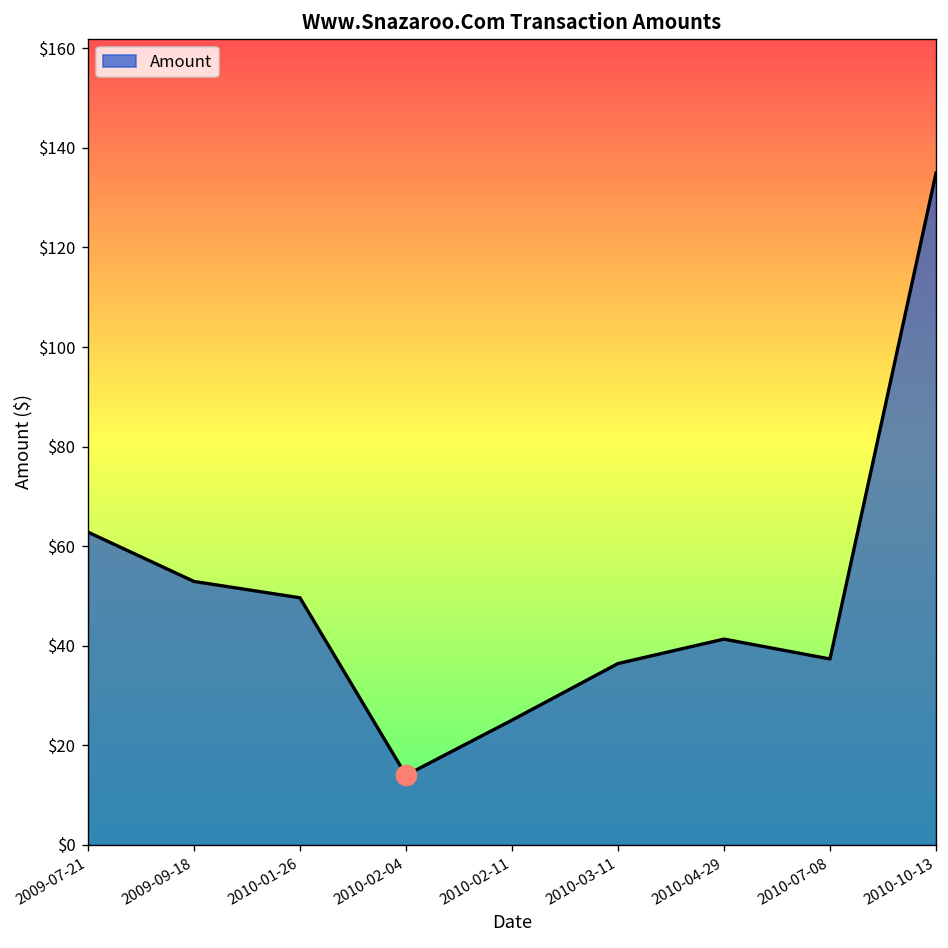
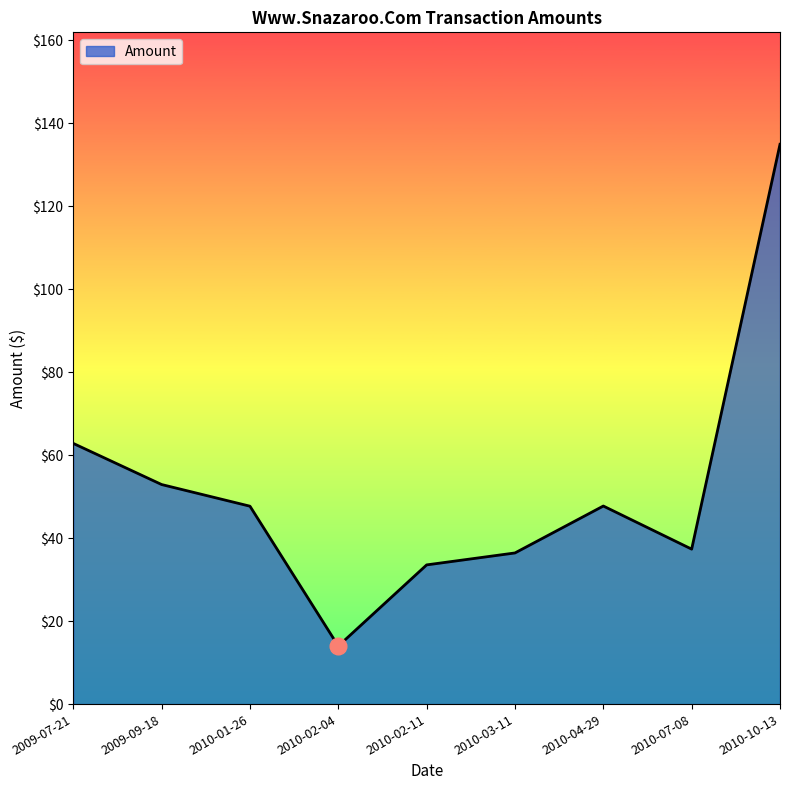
  {
    "Amount": {
      "2009-07-21": "$63",
      "2009-09-18": "$53",
-     "2010-01-26": "$50",
-     "2010-02-11": "$25",
+     "2010-01-26": "$48",
+     "2010-02-11": "$34",
      "2010-03-11": "$36",
-     "2010-04-29": "$41",
+     "2010-04-29": "$48",
      "2010-07-08": "$37",
      "2010-10-13": "$135"
    }
  }
